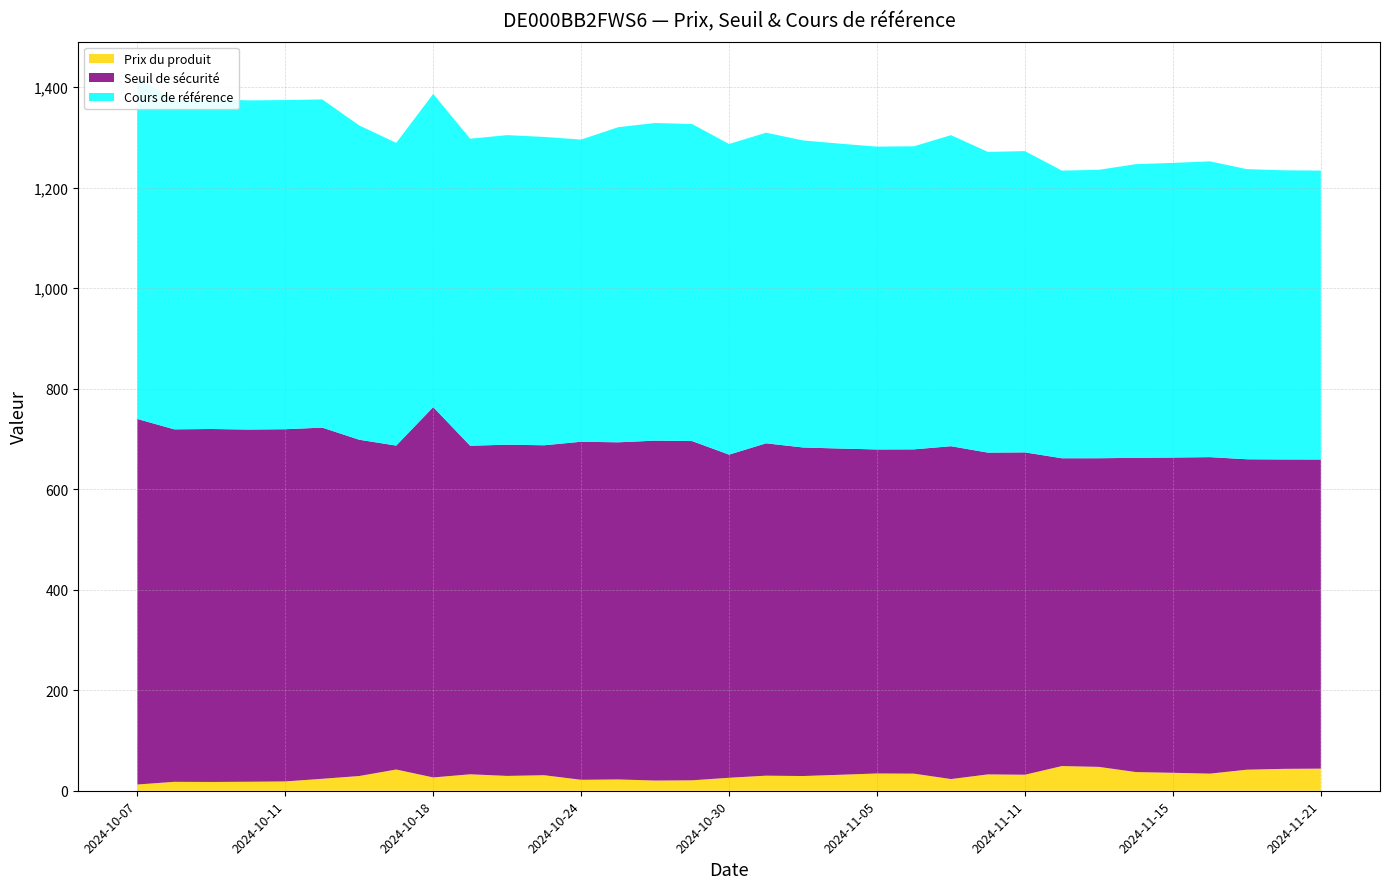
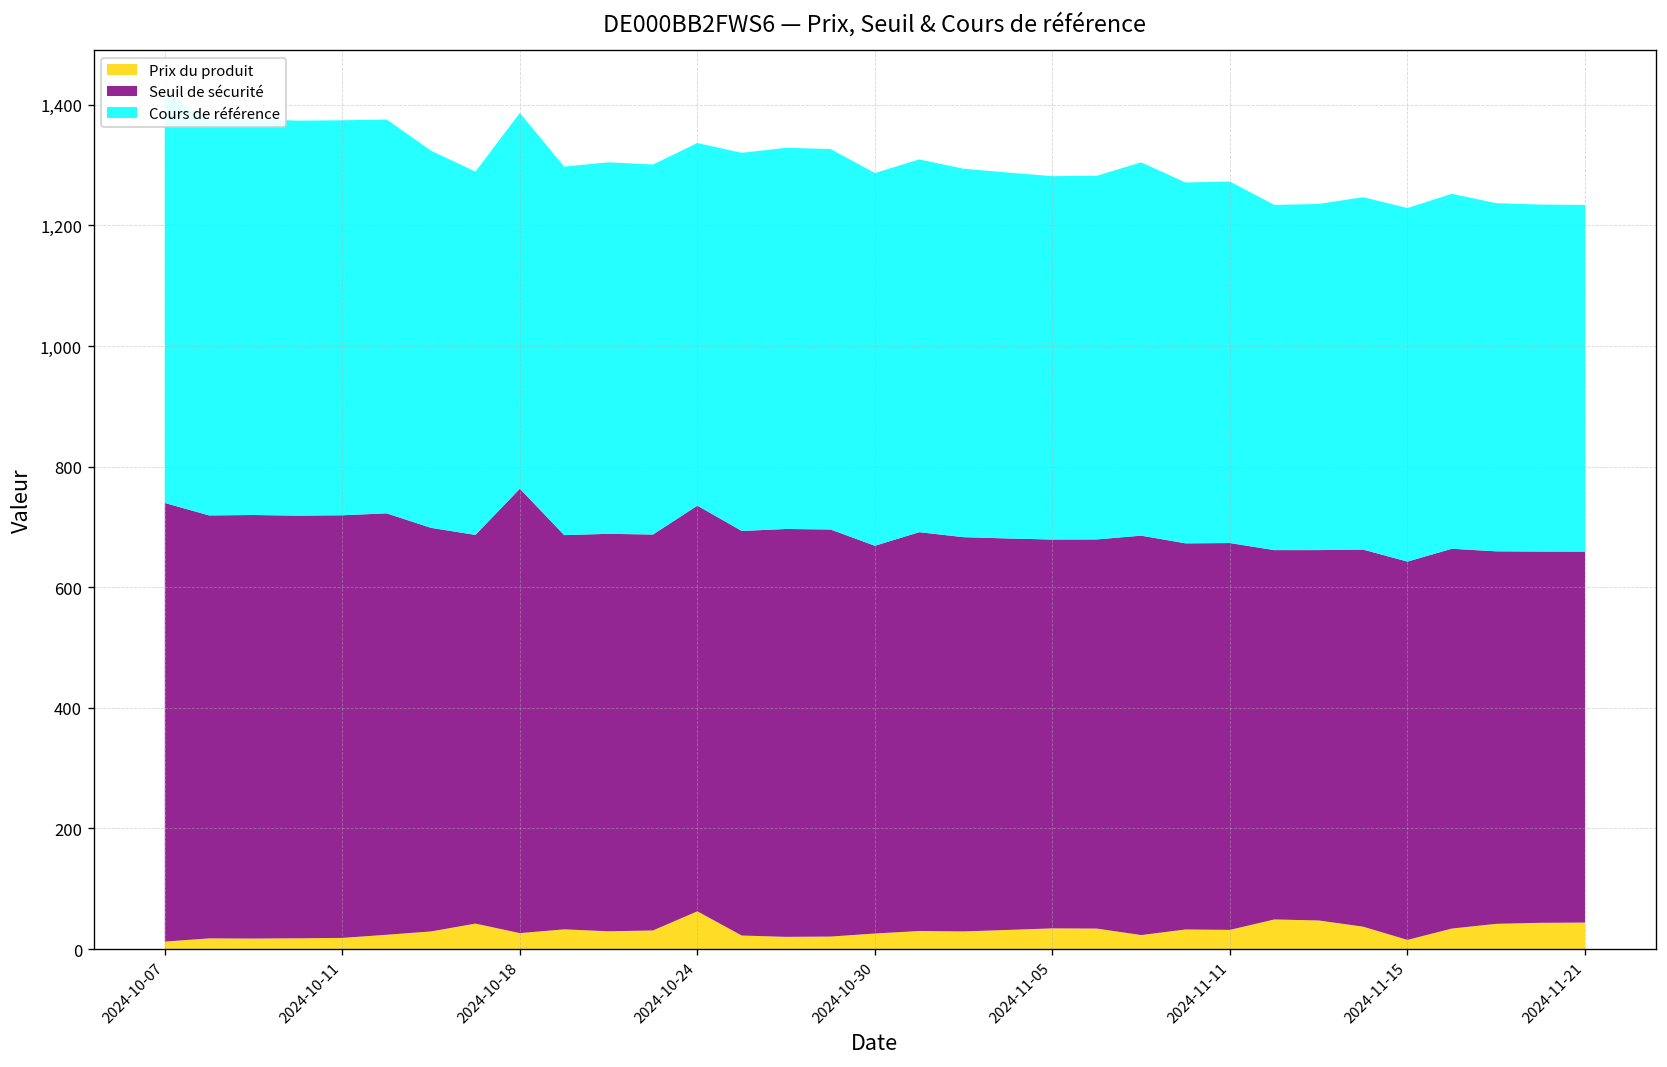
  {
    "Prix du produit": {
      "2024-10-07": 10,
      "2024-10-11": 20,
      "2024-10-18": 30,
-     "2024-10-24": 20,
+     "2024-10-24": 60,
      "2024-10-30": 30,
      "2024-11-05": 30,
      "2024-11-11": 30,
-     "2024-11-15": 40,
+     "2024-11-15": 20,
      "2024-11-21": 40
    },
    "Seuil de sécurité": {
      "2024-10-07": 730,
      "2024-10-11": 700,
      "2024-10-18": 740,
      "2024-10-24": 670,
      "2024-10-30": 640,
      "2024-11-05": 640,
      "2024-11-11": 640,
      "2024-11-15": 630,
      "2024-11-21": 620
    },
    "Cours de référence": {
      "2024-10-11": 660,
      "2024-10-18": 620,
      "2024-10-24": 600,
      "2024-10-30": 620,
      "2024-11-05": 600,
      "2024-11-11": 600,
      "2024-11-15": 590,
      "2024-11-21": 570
    }
  }
